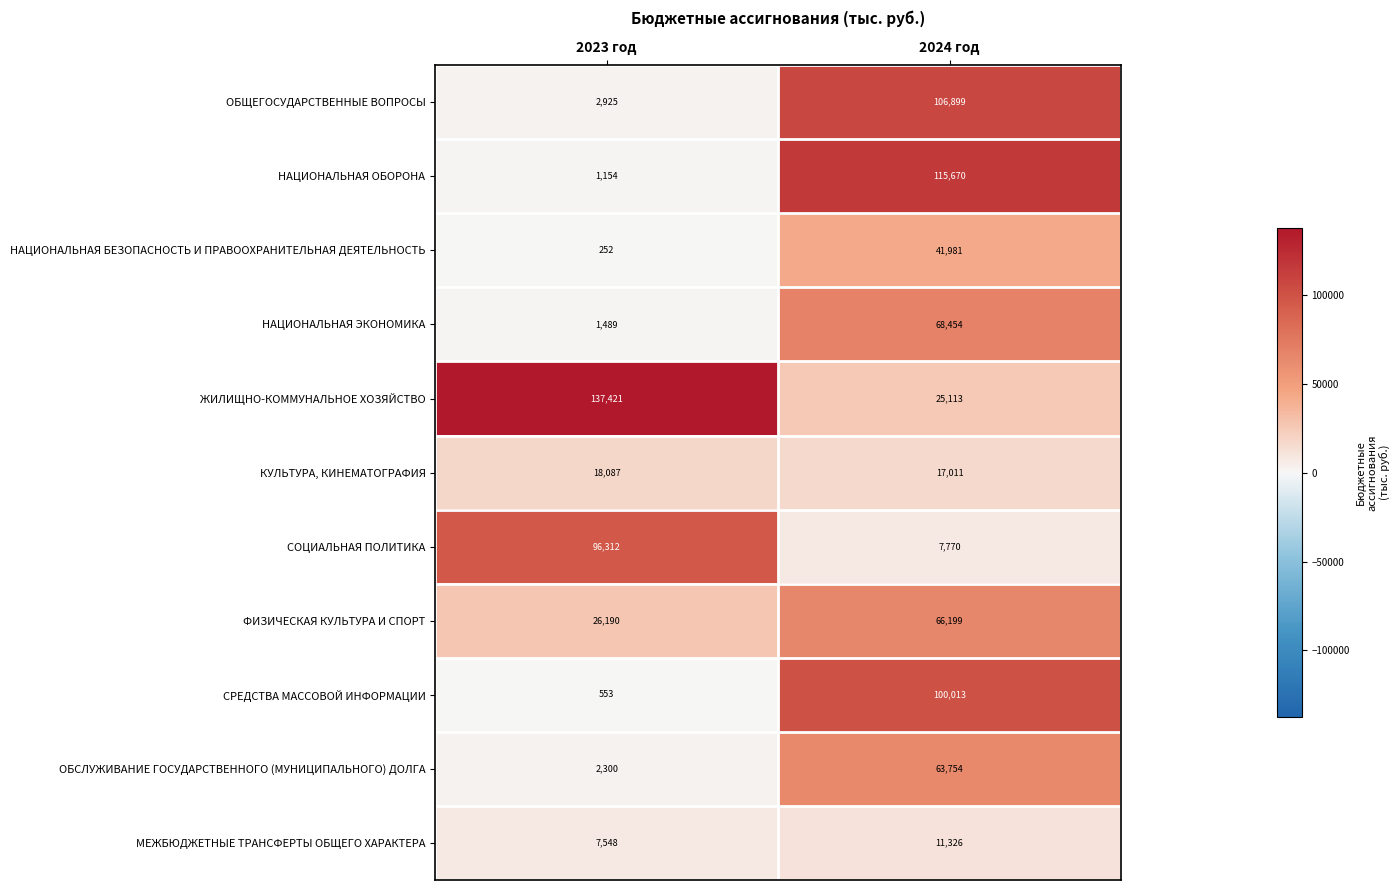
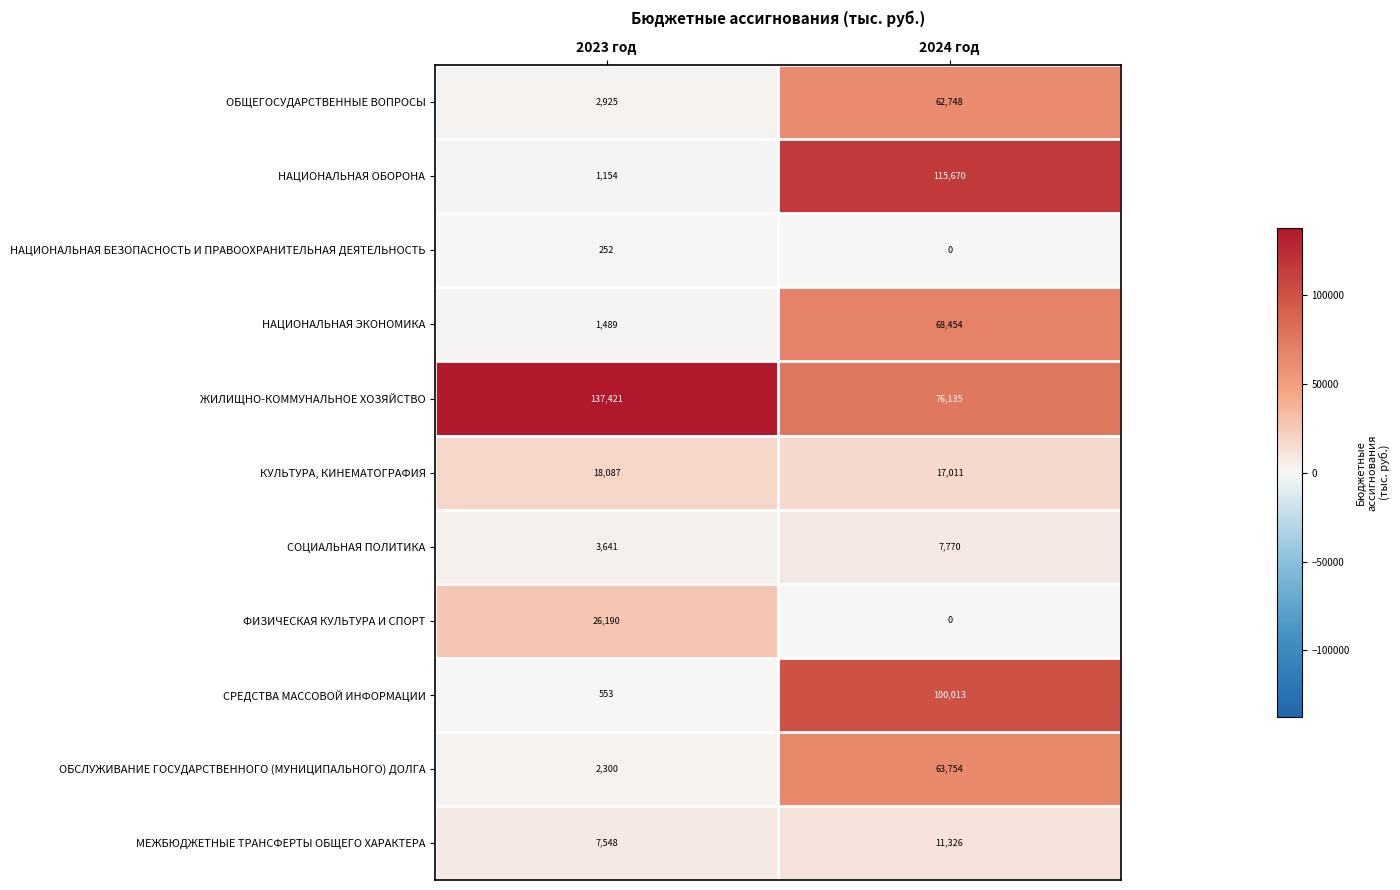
  {
    "ОБЩЕГОСУДАРСТВЕННЫЕ ВОПРОСЫ": {
      "2023 год": "2,925",
-     "2024 год": "106,899"
+     "2024 год": "62,748"
    },
    "НАЦИОНАЛЬНАЯ ОБОРОНА": {
      "2023 год": "1,154",
      "2024 год": "115,670"
    },
    "НАЦИОНАЛЬНАЯ БЕЗОПАСНОСТЬ И ПРАВООХРАНИТЕЛЬНАЯ ДЕЯТЕЛЬНОСТЬ": {
      "2023 год": "252",
-     "2024 год": "41,981"
+     "2024 год": "0"
    },
    "НАЦИОНАЛЬНАЯ ЭКОНОМИКА": {
      "2023 год": "1,489",
      "2024 год": "68,454"
    },
    "ЖИЛИЩНО-КОММУНАЛЬНОЕ ХОЗЯЙСТВО": {
      "2023 год": "137,421",
-     "2024 год": "25,113"
+     "2024 год": "76,135"
    },
    "КУЛЬТУРА, КИНЕМАТОГРАФИЯ": {
      "2023 год": "18,087",
      "2024 год": "17,011"
    },
    "СОЦИАЛЬНАЯ ПОЛИТИКА": {
-     "2023 год": "96,312",
+     "2023 год": "3,641",
      "2024 год": "7,770"
    },
    "ФИЗИЧЕСКАЯ КУЛЬТУРА И СПОРТ": {
      "2023 год": "26,190",
-     "2024 год": "66,199"
+     "2024 год": "0"
    },
    "СРЕДСТВА МАССОВОЙ ИНФОРМАЦИИ": {
      "2023 год": "553",
      "2024 год": "100,013"
    },
    "ОБСЛУЖИВАНИЕ ГОСУДАРСТВЕННОГО (МУНИЦИПАЛЬНОГО) ДОЛГА": {
      "2023 год": "2,300",
      "2024 год": "63,754"
    },
    "МЕЖБЮДЖЕТНЫЕ ТРАНСФЕРТЫ ОБЩЕГО ХАРАКТЕРА": {
      "2023 год": "7,548",
      "2024 год": "11,326"
    }
  }
